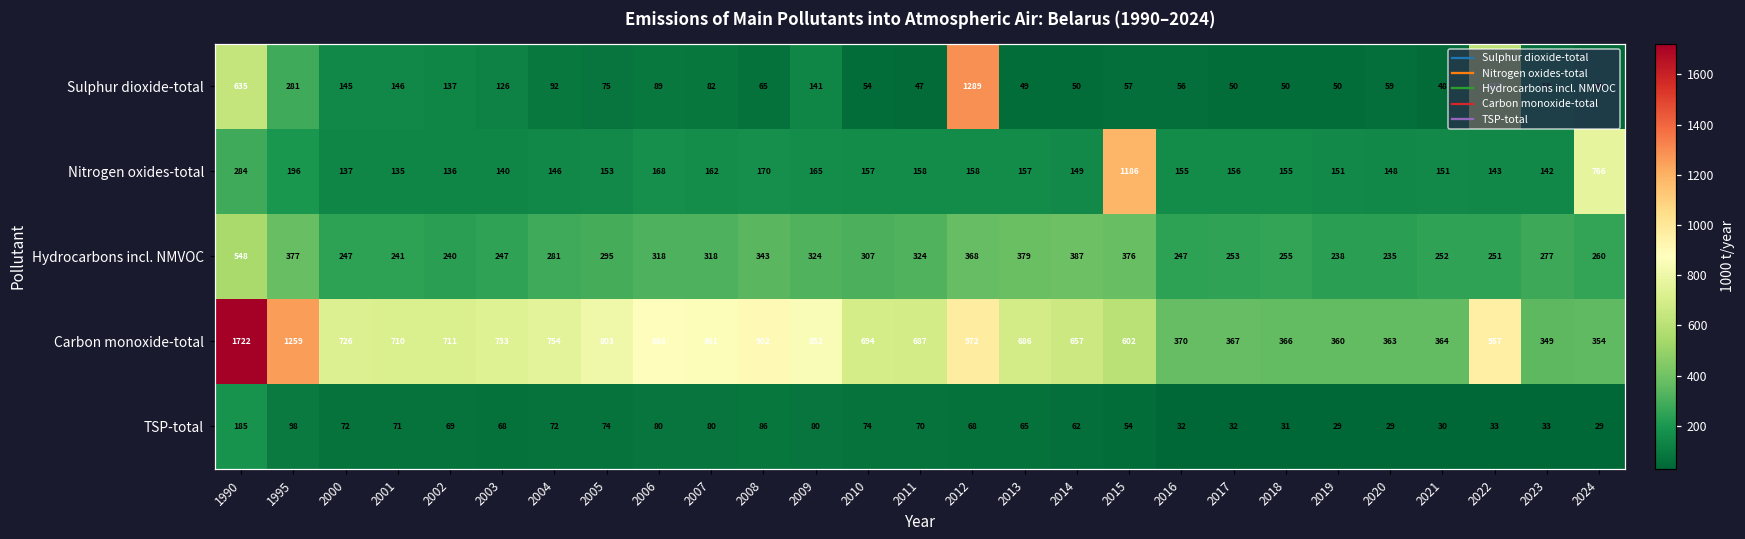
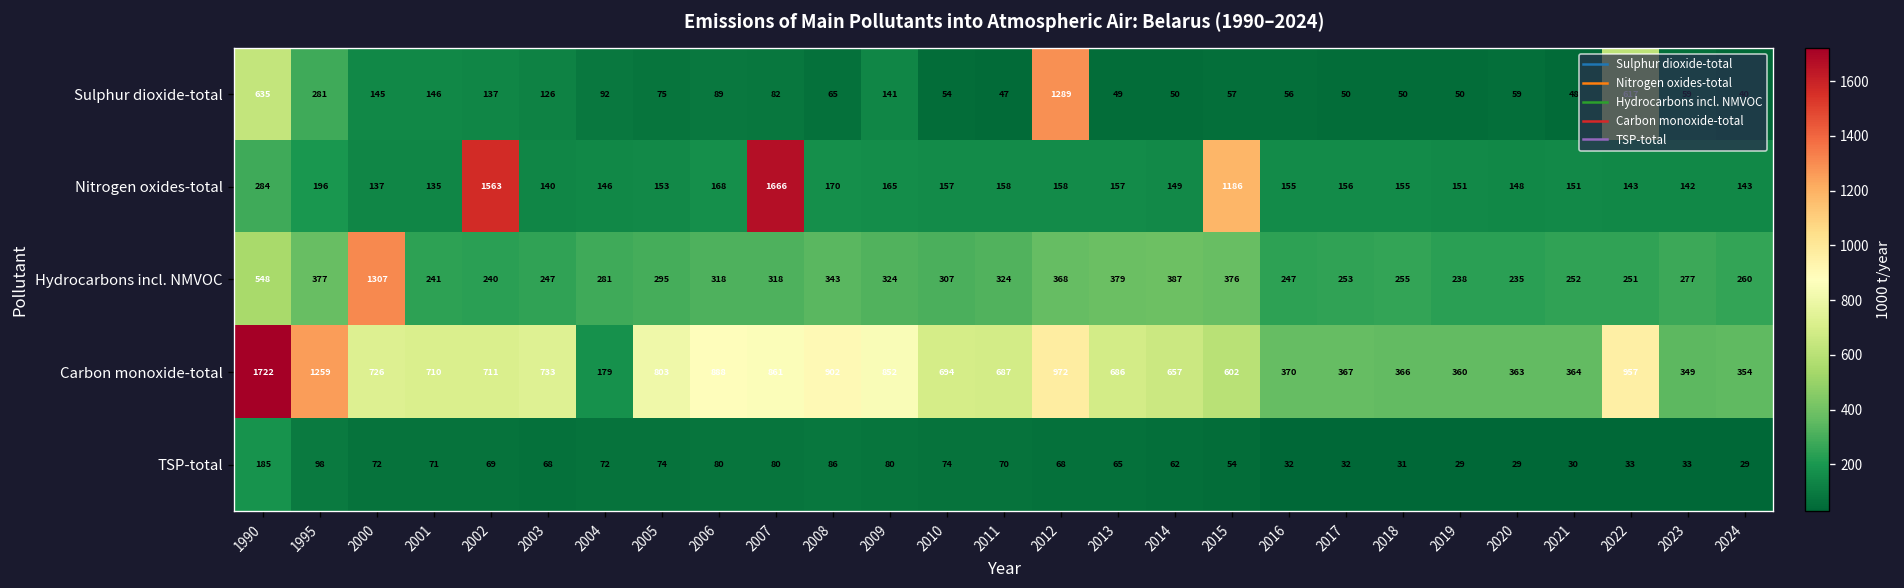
  {
    "Sulphur dioxide-total": {
      "1990": 635,
      "1995": 281,
      "2000": 145,
      "2001": 146,
      "2002": 137,
      "2003": 126,
      "2004": 92,
      "2005": 75,
      "2006": 89,
      "2007": 82,
      "2008": 65,
      "2009": 141,
      "2010": 54,
      "2011": 47,
      "2012": 1289,
      "2013": 49,
      "2014": 50,
      "2015": 57,
      "2016": 56,
      "2017": 50,
      "2018": 50,
      "2019": 50,
      "2020": 59
    },
    "Nitrogen oxides-total": {
      "1990": 284,
      "1995": 196,
      "2000": 137,
      "2001": 135,
-     "2002": 136,
+     "2002": 1563,
      "2003": 140,
      "2004": 146,
      "2005": 153,
      "2006": 168,
-     "2007": 162,
+     "2007": 1666,
      "2008": 170,
      "2009": 165,
      "2010": 157,
      "2011": 158,
      "2012": 158,
      "2013": 157,
      "2014": 149,
      "2015": 1186,
      "2016": 155,
      "2017": 156,
      "2018": 155,
      "2019": 151,
      "2020": 148,
      "2021": 151,
      "2022": 143,
      "2023": 142,
-     "2024": 766
+     "2024": 143
    },
    "Hydrocarbons incl. NMVOC": {
      "1990": 548,
      "1995": 377,
-     "2000": 247,
+     "2000": 1307,
      "2001": 241,
      "2002": 240,
      "2003": 247,
      "2004": 281,
      "2005": 295,
      "2006": 318,
      "2007": 318,
      "2008": 343,
      "2009": 324,
      "2010": 307,
      "2011": 324,
      "2012": 368,
      "2013": 379,
      "2014": 387,
      "2015": 376,
      "2016": 247,
      "2017": 253,
      "2018": 255,
      "2019": 238,
      "2020": 235,
      "2021": 252,
      "2022": 251,
      "2023": 277,
      "2024": 260
    },
    "Carbon monoxide-total": {
      "1990": 1722,
      "1995": 1259,
      "2000": 726,
      "2001": 710,
      "2002": 711,
      "2003": 733,
-     "2004": 754,
+     "2004": 179,
      "2005": 803,
      "2006": 888,
      "2007": 861,
      "2008": 902,
      "2009": 852,
      "2010": 694,
      "2011": 687,
      "2012": 972,
      "2013": 686,
      "2014": 657,
      "2015": 602,
      "2016": 370,
      "2017": 367,
      "2018": 366,
      "2019": 360,
      "2020": 363,
      "2021": 364,
      "2022": 957,
      "2023": 349,
      "2024": 354
    },
    "TSP-total": {
      "1990": 185,
      "1995": 98,
      "2000": 72,
      "2001": 71,
      "2002": 69,
      "2003": 68,
      "2004": 72,
      "2005": 74,
      "2006": 80,
      "2007": 80,
      "2008": 86,
      "2009": 80,
      "2010": 74,
      "2011": 70,
      "2012": 68,
      "2013": 65,
      "2014": 62,
      "2015": 54,
      "2016": 32,
      "2017": 32,
      "2018": 31,
      "2019": 29,
      "2020": 29,
      "2021": 30,
      "2022": 33,
      "2023": 33,
      "2024": 29
    }
  }
